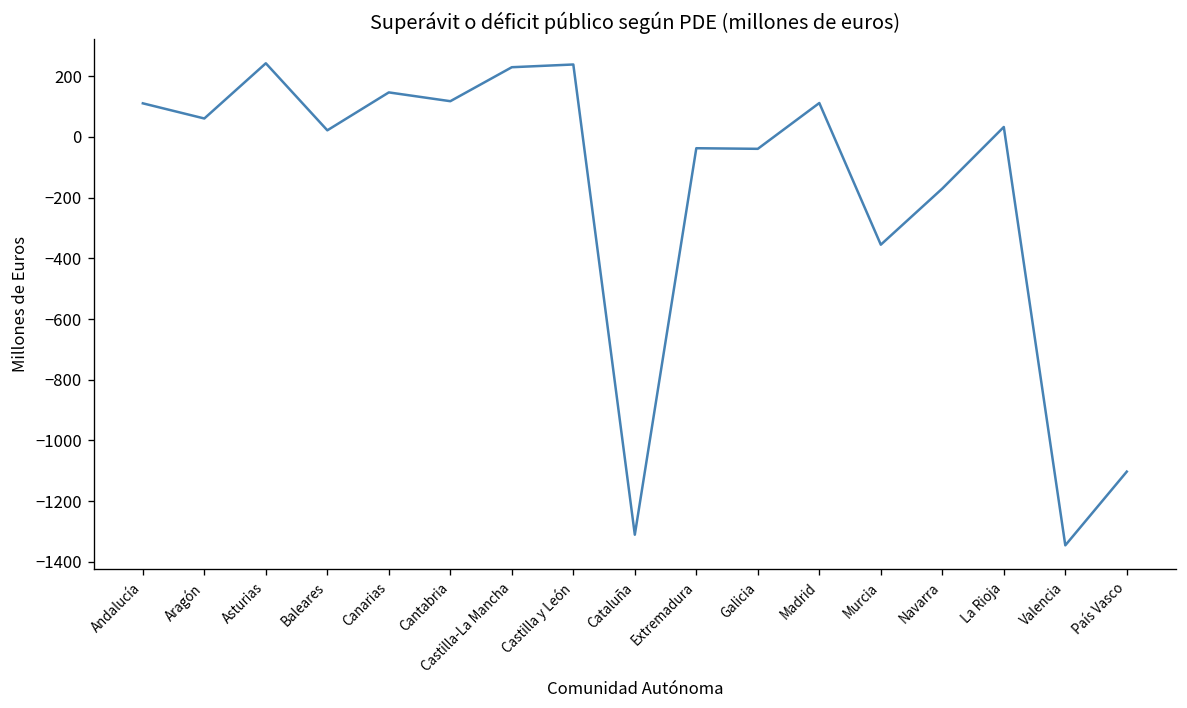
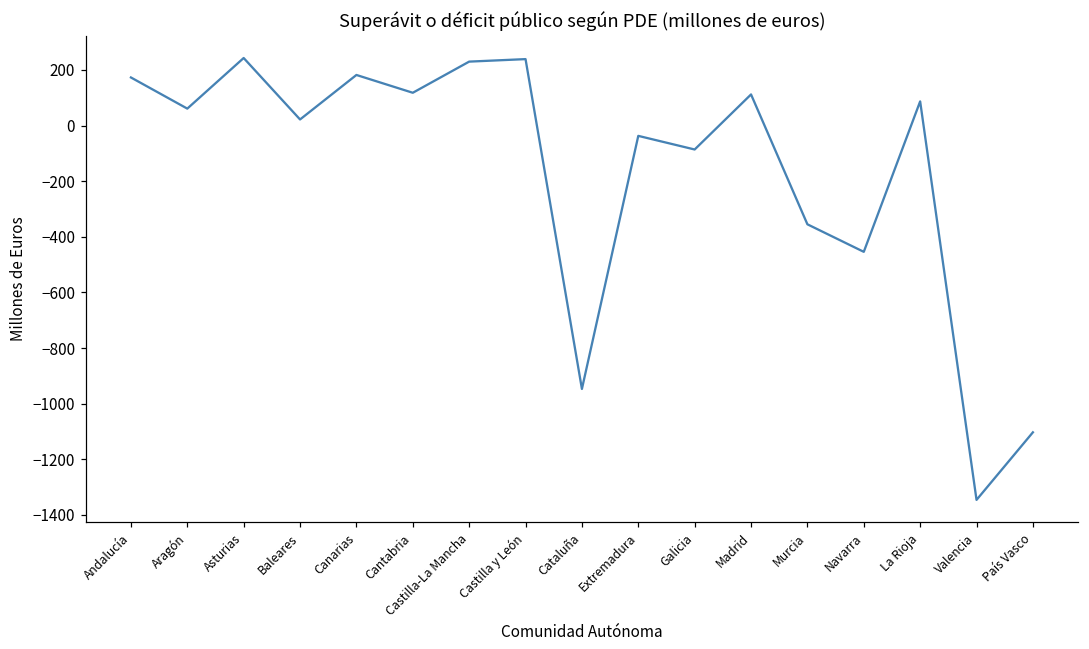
  {
-   "Andalucía": 110,
+   "Andalucía": 170,
    "Aragón": 60,
    "Asturias": 240,
    "Baleares": 20,
-   "Canarias": 150,
+   "Canarias": 180,
    "Cantabria": 120,
    "Castilla-La Mancha": 230,
    "Castilla y León": 240,
-   "Cataluña": -1310,
+   "Cataluña": -950,
    "Extremadura": -40,
-   "Galicia": -40,
+   "Galicia": -90,
    "Madrid": 110,
    "Murcia": -360,
-   "Navarra": -170,
-   "La Rioja": 30,
+   "Navarra": -450,
+   "La Rioja": 90,
    "Valencia": -1350,
    "País Vasco": -1100
  }
